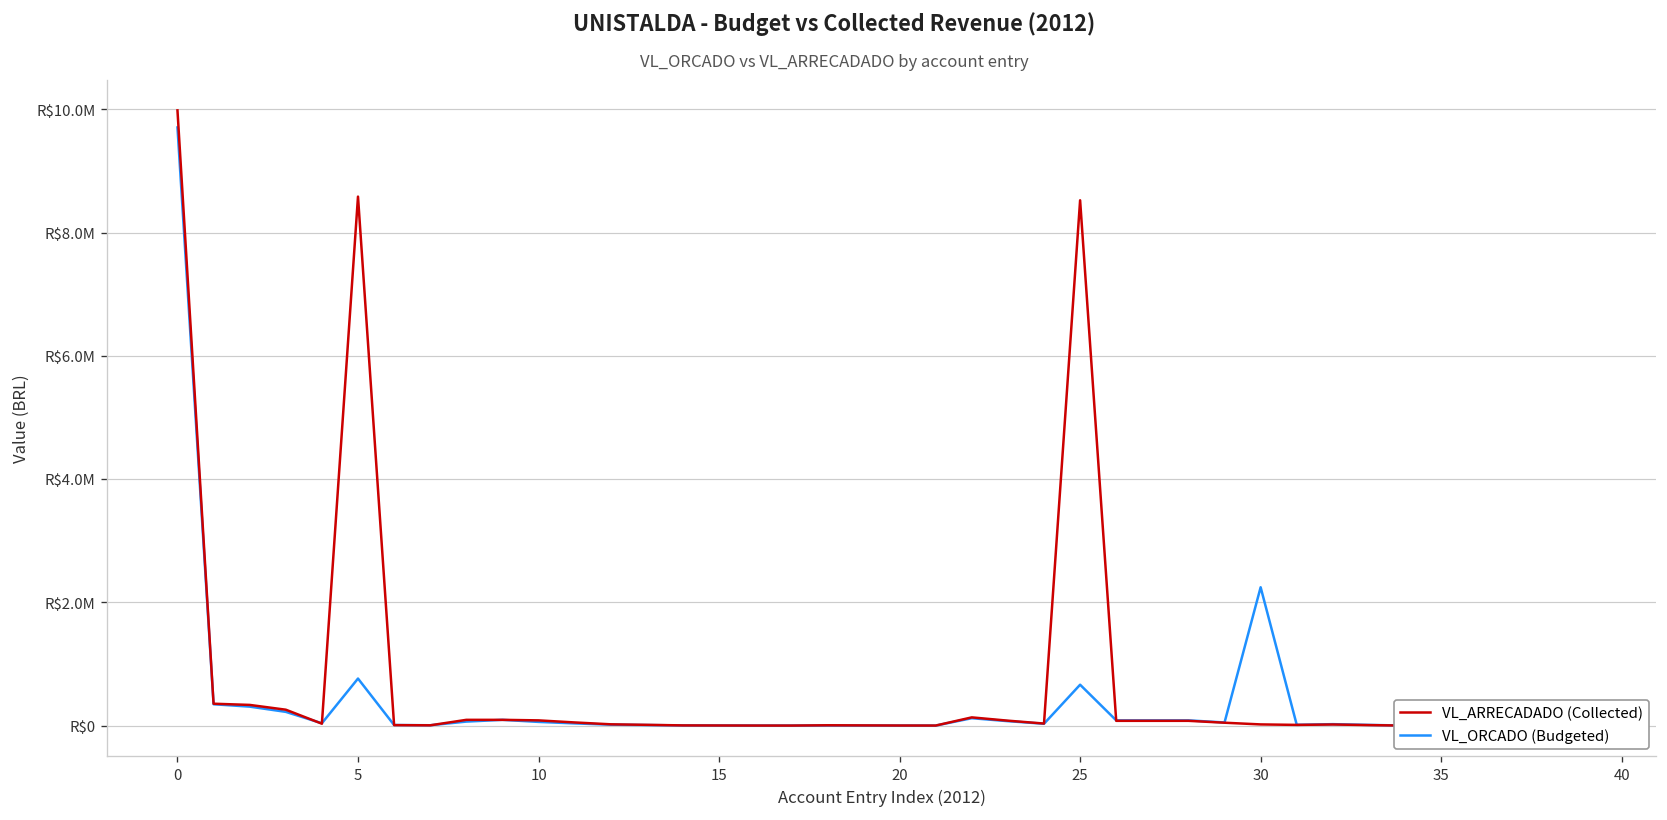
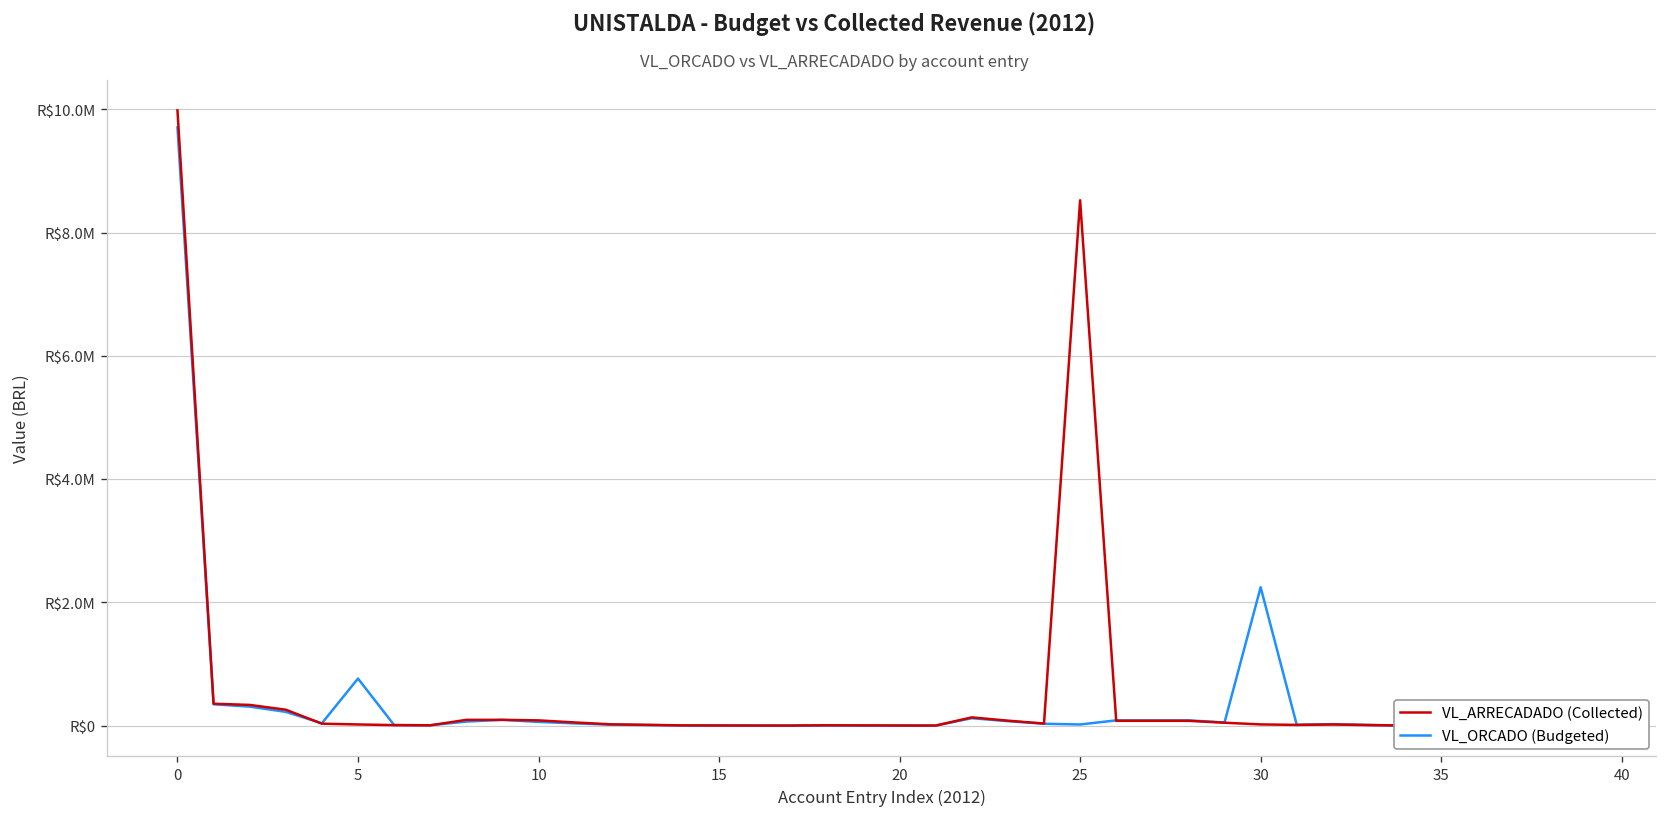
  {
    "VL_ARRECADADO (Collected)": {
      "0": "R$10000000",
-     "5": "R$8600000",
+     "5": "R$0",
      "25": "R$8500000",
      "30": "R$0"
    },
    "VL_ORCADO (Budgeted)": {
      "0": "R$9700000",
      "5": "R$800000",
-     "25": "R$700000",
+     "25": "R$0",
      "30": "R$2200000"
    }
  }
